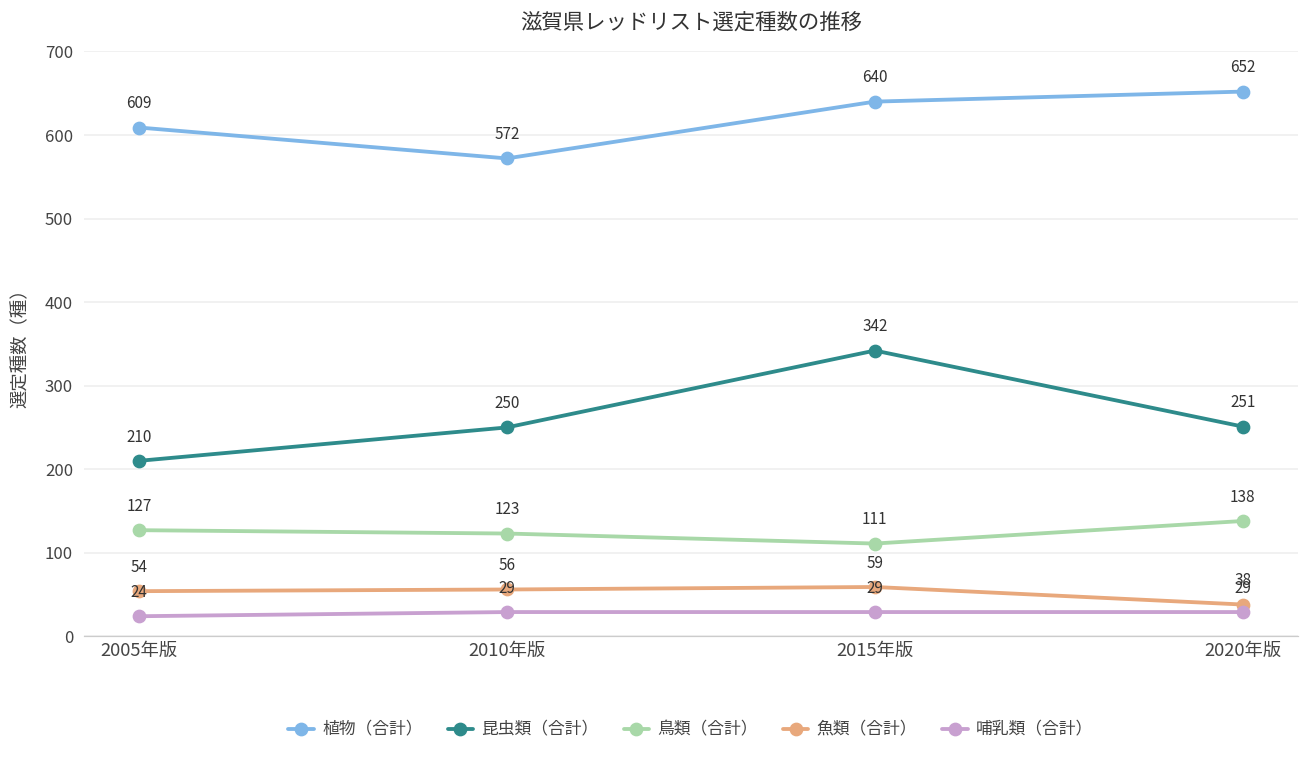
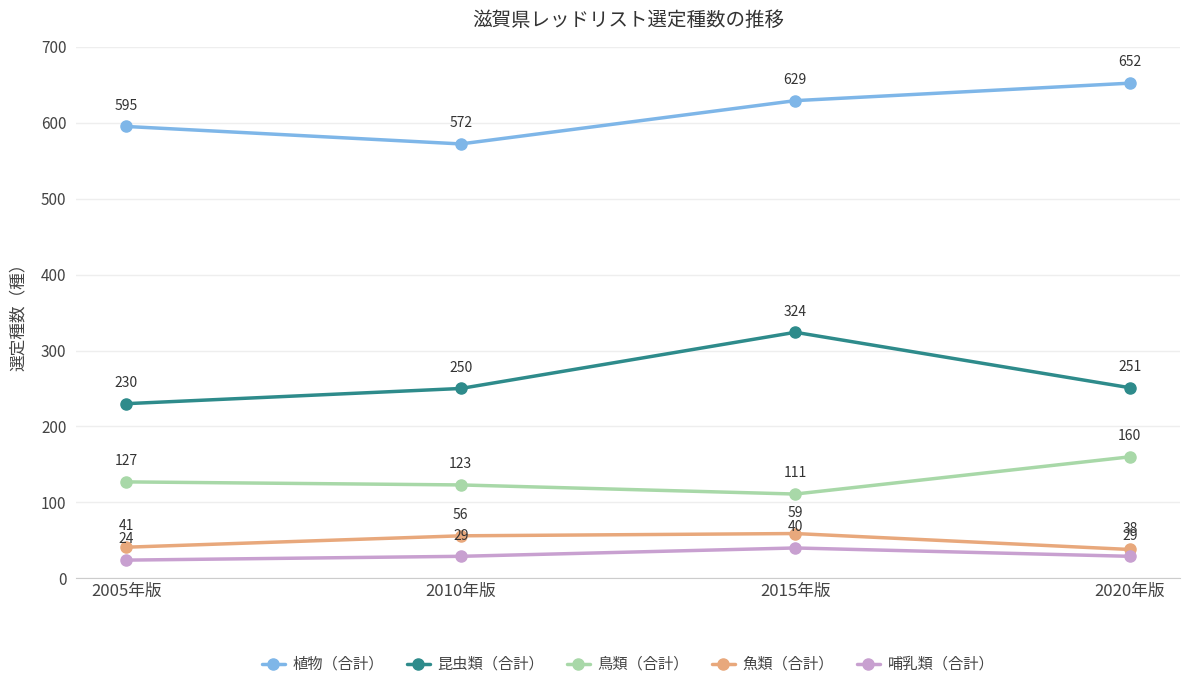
  {
    "植物（合計）": {
-     "2005年版": 609,
+     "2005年版": 595,
      "2010年版": 572,
-     "2015年版": 640,
+     "2015年版": 629,
      "2020年版": 652
    },
    "昆虫類（合計）": {
-     "2005年版": 210,
+     "2005年版": 230,
      "2010年版": 250,
-     "2015年版": 342,
+     "2015年版": 324,
      "2020年版": 251
    },
    "鳥類（合計）": {
      "2005年版": 127,
      "2010年版": 123,
      "2015年版": 111,
-     "2020年版": 138
+     "2020年版": 160
    },
    "魚類（合計）": {
-     "2005年版": 54,
+     "2005年版": 41,
      "2010年版": 56,
      "2015年版": 59
    },
    "哺乳類（合計）": {
-     "2015年版": 29
+     "2015年版": 40
    }
  }
